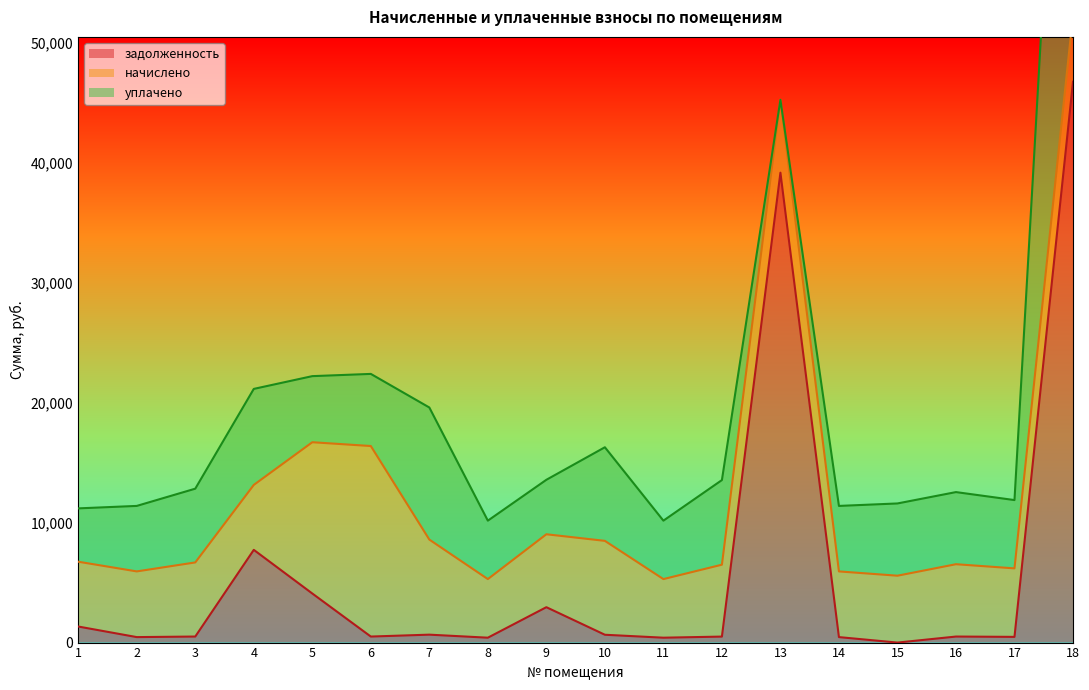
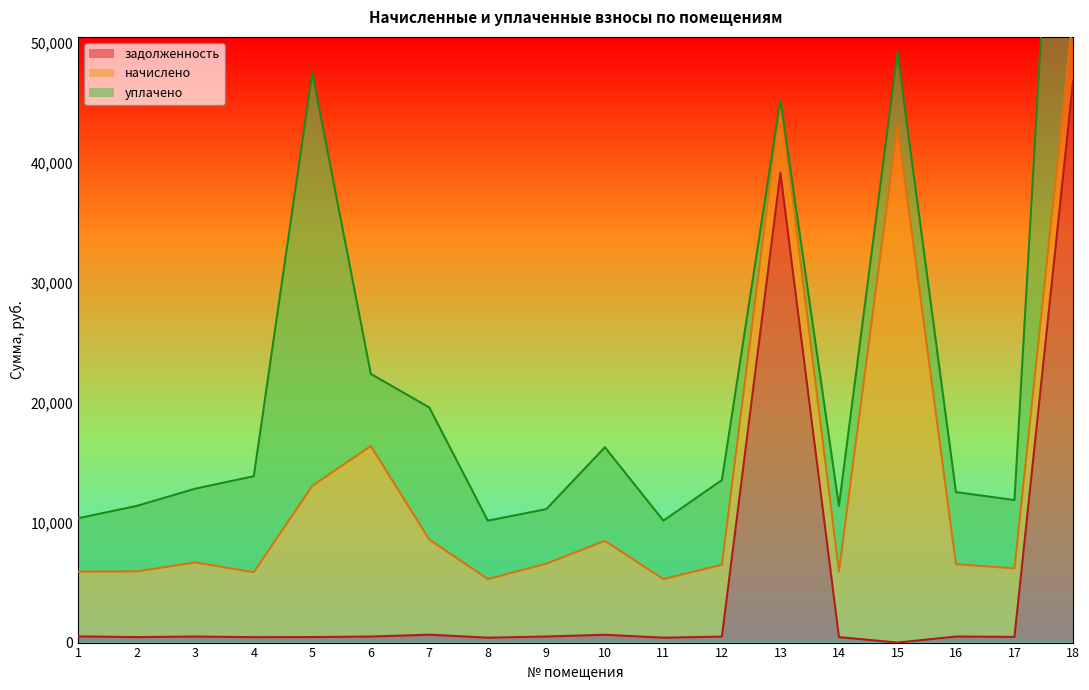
  {
    "задолженность": {
-     "1": "1,300",
+     "1": "500",
      "2": "500",
      "3": "500",
-     "4": "7,700",
-     "5": "4,100",
+     "4": "500",
+     "5": "500",
      "6": "500",
      "7": "700",
      "8": "400",
-     "9": "3,000",
+     "9": "500",
      "10": "700",
      "11": "400",
      "12": "500",
      "13": "39,200",
      "14": "500",
      "15": "0",
      "16": "500",
      "17": "500",
      "18": "46,800"
    },
    "начислено": {
      "1": "5,400",
      "2": "5,500",
      "3": "6,200",
      "4": "5,400",
      "5": "12,600",
      "6": "15,900",
      "7": "7,900",
      "8": "4,900",
      "9": "6,100",
      "10": "7,800",
      "11": "4,900",
      "12": "6,000",
      "14": "5,500",
-     "15": "5,600",
+     "15": "43,200",
      "16": "6,000",
      "17": "5,700"
    },
    "уплачено": {
      "1": "4,400",
      "2": "5,500",
      "3": "6,200",
      "4": "8,000",
-     "5": "5,500",
+     "5": "34,400",
      "6": "6,000",
      "7": "11,000",
      "8": "4,900",
      "9": "4,500",
      "10": "7,800",
      "11": "4,900",
      "12": "7,100",
      "14": "5,500",
      "15": "6,000",
      "16": "6,000",
      "17": "5,700"
    }
  }
